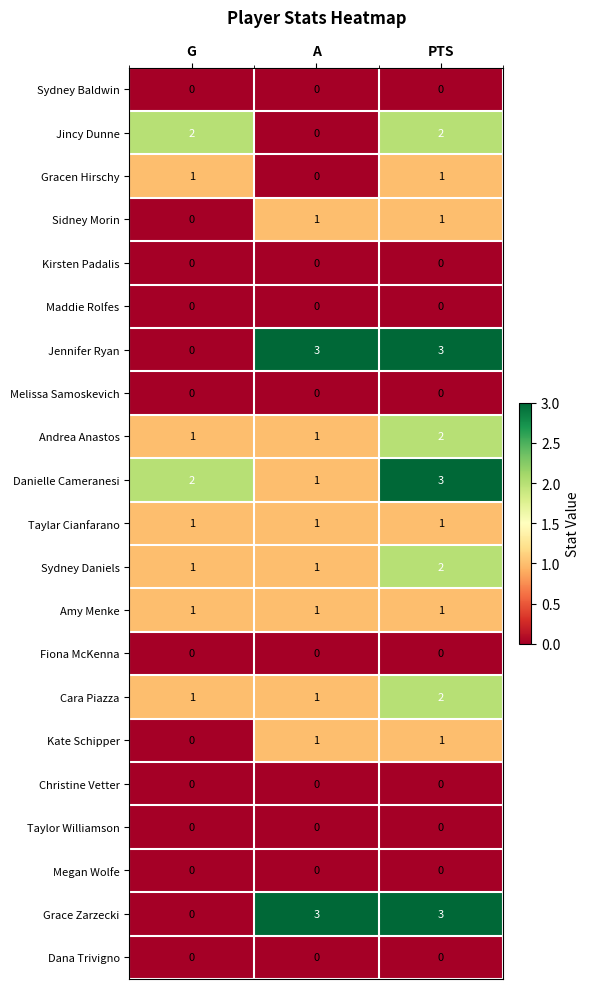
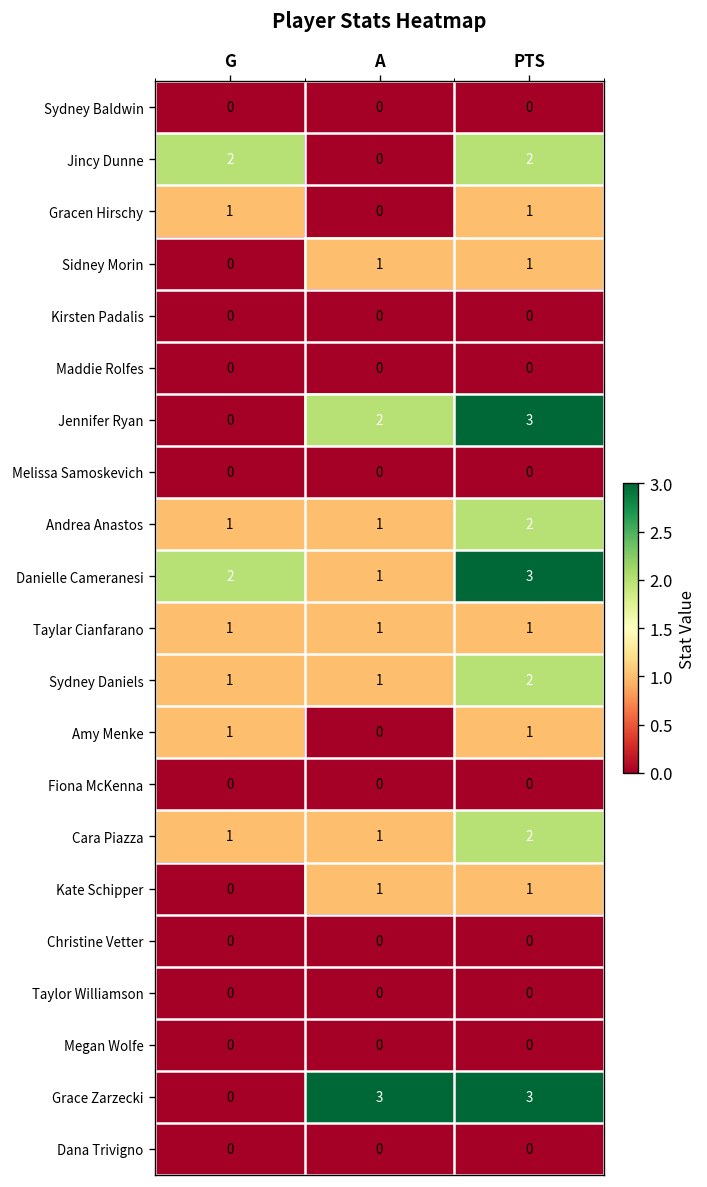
  {
    "Sydney Baldwin": {
      "G": 0,
      "A": 0,
      "PTS": 0
    },
    "Jincy Dunne": {
      "G": 2,
      "A": 0,
      "PTS": 2
    },
    "Gracen Hirschy": {
      "G": 1,
      "A": 0,
      "PTS": 1
    },
    "Sidney Morin": {
      "G": 0,
      "A": 1,
      "PTS": 1
    },
    "Kirsten Padalis": {
      "G": 0,
      "A": 0,
      "PTS": 0
    },
    "Maddie Rolfes": {
      "G": 0,
      "A": 0,
      "PTS": 0
    },
    "Jennifer Ryan": {
      "G": 0,
-     "A": 3,
+     "A": 2,
      "PTS": 3
    },
    "Melissa Samoskevich": {
      "G": 0,
      "A": 0,
      "PTS": 0
    },
    "Andrea Anastos": {
      "G": 1,
      "A": 1,
      "PTS": 2
    },
    "Danielle Cameranesi": {
      "G": 2,
      "A": 1,
      "PTS": 3
    },
    "Taylar Cianfarano": {
      "G": 1,
      "A": 1,
      "PTS": 1
    },
    "Sydney Daniels": {
      "G": 1,
      "A": 1,
      "PTS": 2
    },
    "Amy Menke": {
      "G": 1,
-     "A": 1,
+     "A": 0,
      "PTS": 1
    },
    "Fiona McKenna": {
      "G": 0,
      "A": 0,
      "PTS": 0
    },
    "Cara Piazza": {
      "G": 1,
      "A": 1,
      "PTS": 2
    },
    "Kate Schipper": {
      "G": 0,
      "A": 1,
      "PTS": 1
    },
    "Christine Vetter": {
      "G": 0,
      "A": 0,
      "PTS": 0
    },
    "Taylor Williamson": {
      "G": 0,
      "A": 0,
      "PTS": 0
    },
    "Megan Wolfe": {
      "G": 0,
      "A": 0,
      "PTS": 0
    },
    "Grace Zarzecki": {
      "G": 0,
      "A": 3,
      "PTS": 3
    },
    "Dana Trivigno": {
      "G": 0,
      "A": 0,
      "PTS": 0
    }
  }
